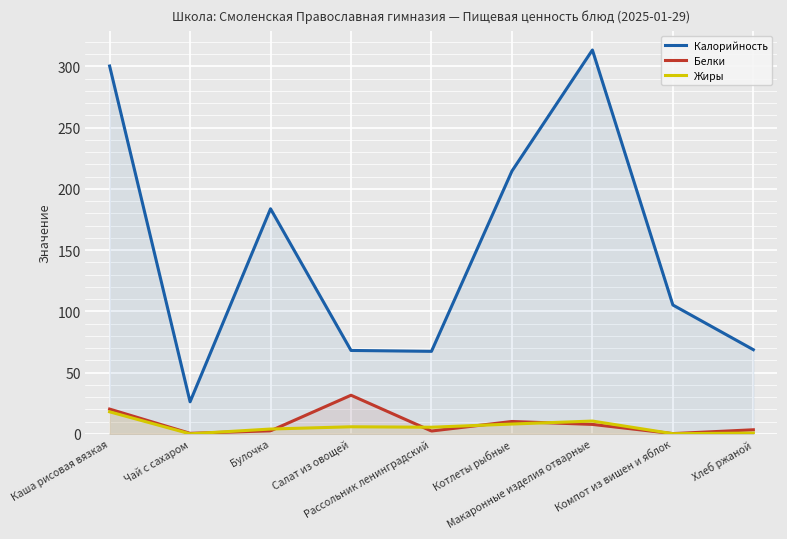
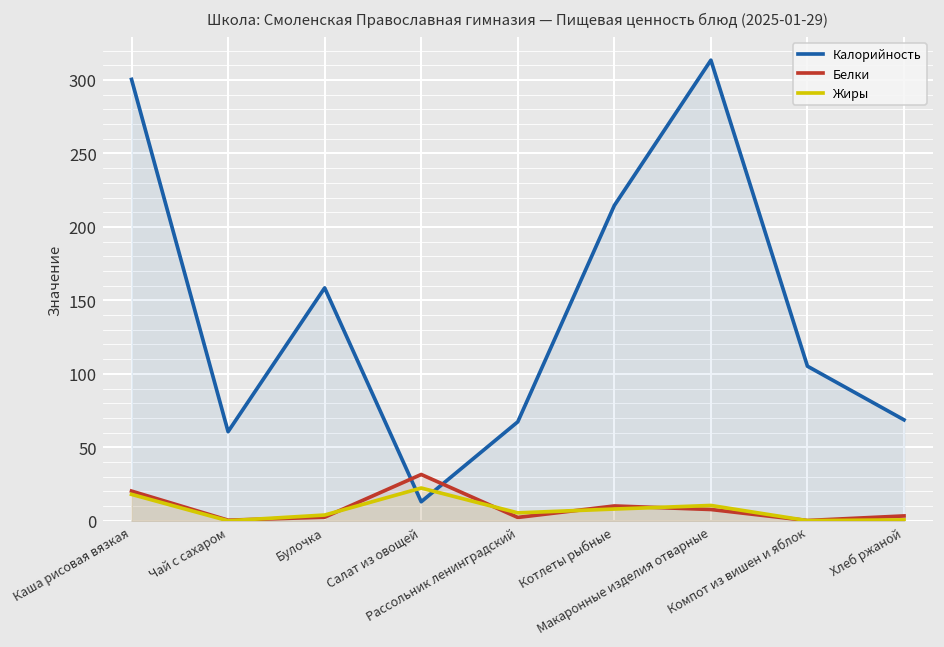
  {
    "Калорийность": {
      "Каша рисовая вязкая": 300,
-     "Чай с сахаром": 26,
-     "Булочка": 184,
-     "Салат из овощей": 68,
+     "Чай с сахаром": 61,
+     "Булочка": 159,
+     "Салат из овощей": 13,
      "Рассольник ленинградский": 67,
      "Котлеты рыбные": 215,
      "Макаронные изделия отварные": 313,
      "Компот из вишен и яблок": 105,
      "Хлеб ржаной": 69
    },
    "Белки": {
      "Каша рисовая вязкая": 20,
      "Салат из овощей": 32,
      "Рассольник ленинградский": 2,
      "Макаронные изделия отварные": 8,
      "Хлеб ржаной": 3
    },
    "Жиры": {
      "Каша рисовая вязкая": 18,
-     "Салат из овощей": 6,
+     "Салат из овощей": 22,
      "Рассольник ленинградский": 5,
      "Макаронные изделия отварные": 10,
      "Хлеб ржаной": 1
    }
  }
